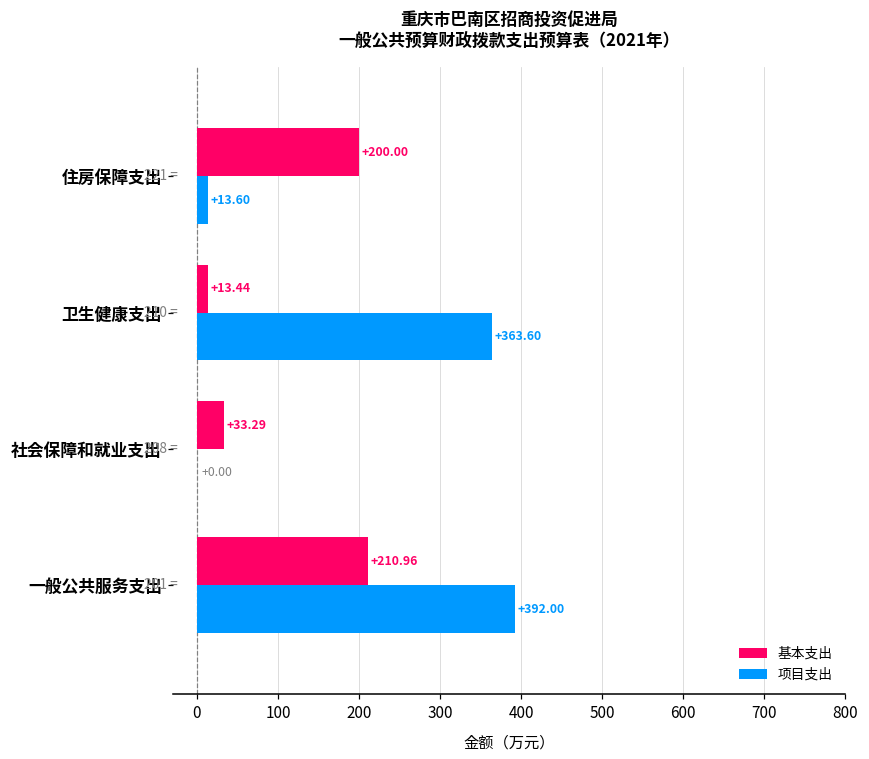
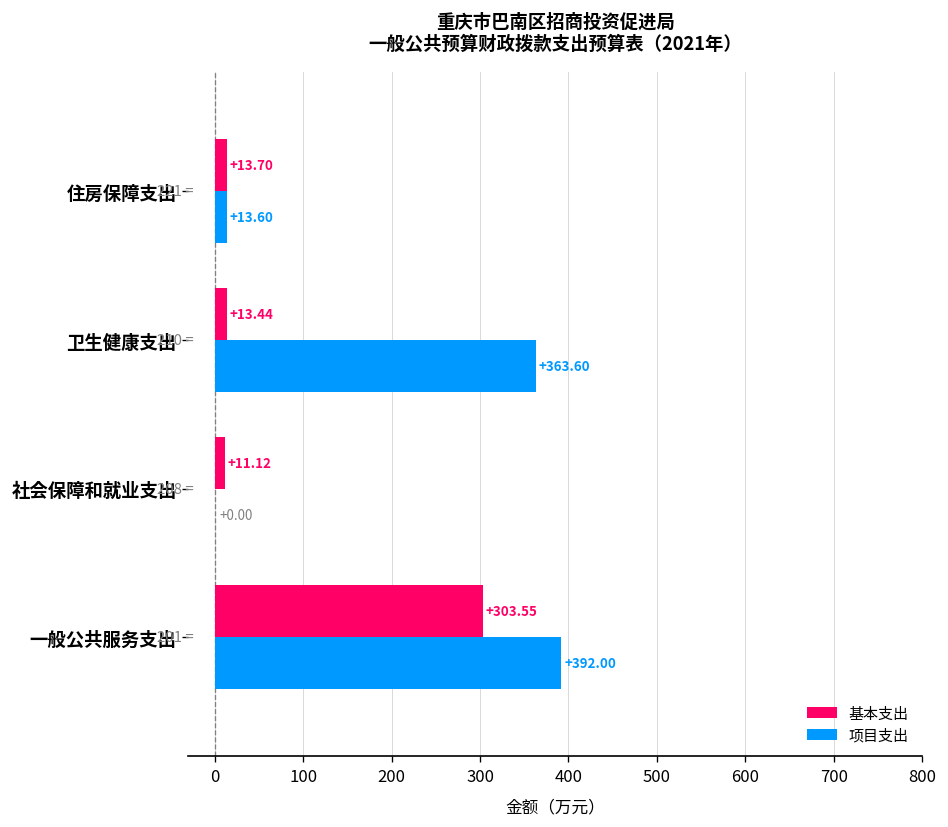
  {
    "基本支出": {
-     "住房保障支出": "+200.00",
+     "住房保障支出": "+13.70",
      "卫生健康支出": "+13.44",
-     "社会保障和就业支出": "+33.29",
-     "一般公共服务支出": "+210.96"
+     "社会保障和就业支出": "+11.12",
+     "一般公共服务支出": "+303.55"
    },
    "项目支出": {
      "住房保障支出": "+13.60",
      "卫生健康支出": "+363.60",
      "社会保障和就业支出": "+0.00",
      "一般公共服务支出": "+392.00"
    }
  }
